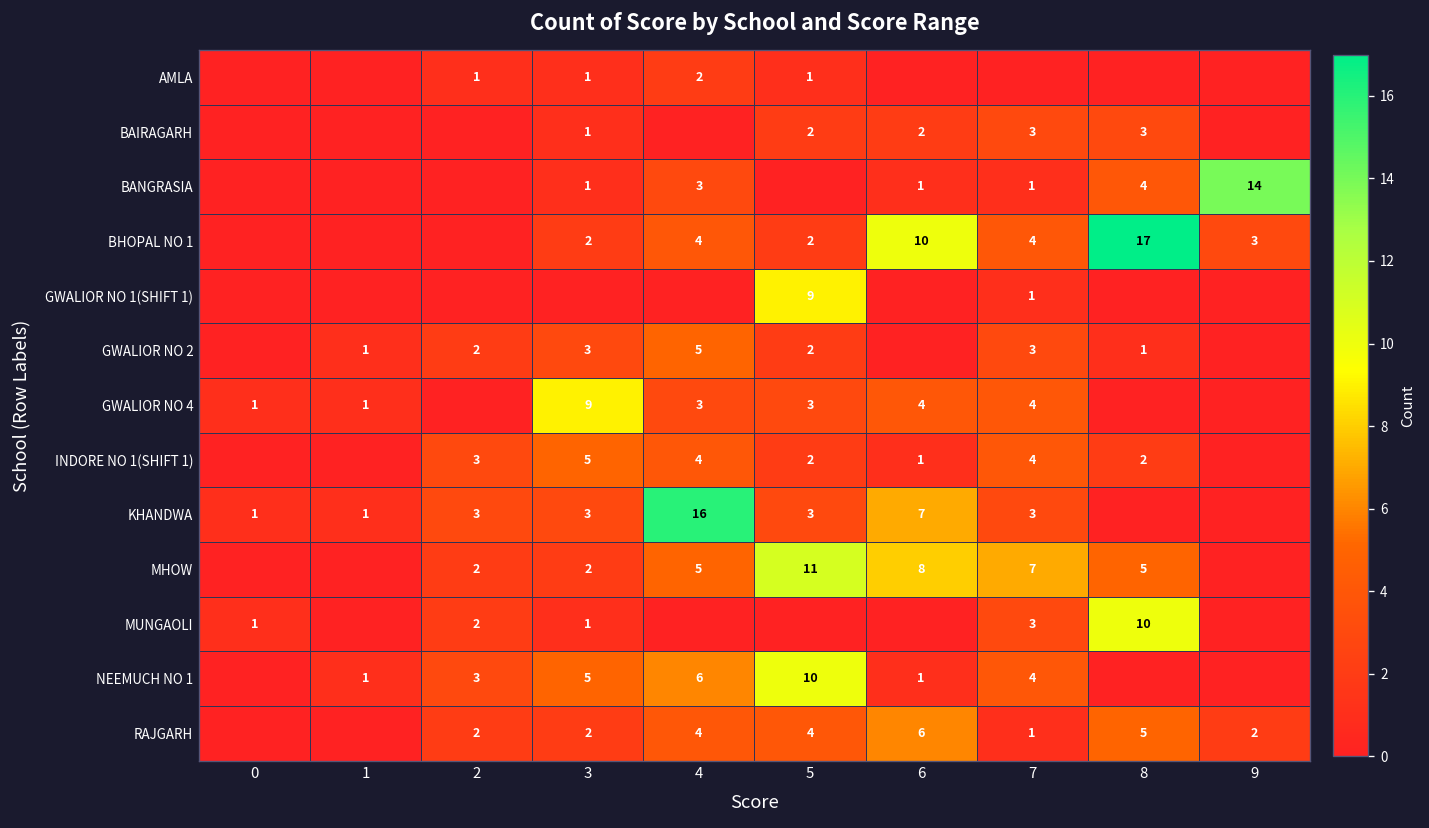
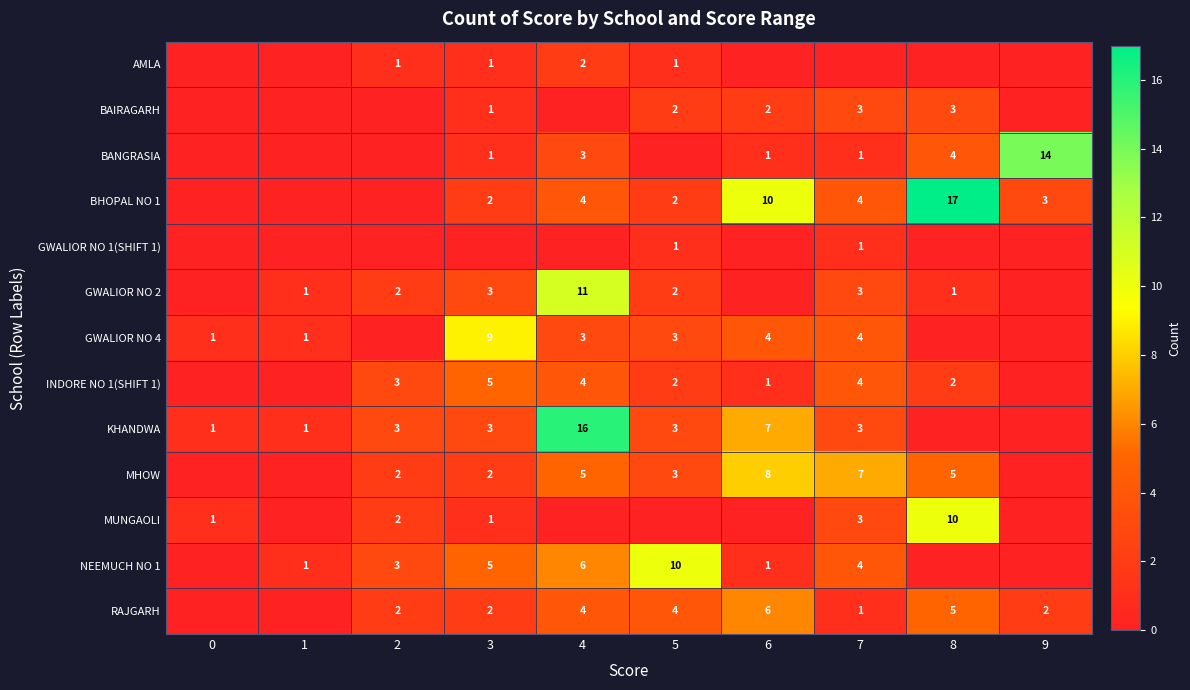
  {
    "AMLA": {
      "2": 1,
      "3": 1,
      "4": 2,
      "5": 1
    },
    "BAIRAGARH": {
      "3": 1,
      "5": 2,
      "6": 2,
      "7": 3,
      "8": 3
    },
    "BANGRASIA": {
      "3": 1,
      "4": 3,
      "6": 1,
      "7": 1,
      "8": 4,
      "9": 14
    },
    "BHOPAL NO 1": {
      "3": 2,
      "4": 4,
      "5": 2,
      "6": 10,
      "7": 4,
      "8": 17,
      "9": 3
    },
    "GWALIOR NO 1(SHIFT 1)": {
-     "5": 9,
+     "5": 1,
      "7": 1
    },
    "GWALIOR NO 2": {
      "1": 1,
      "2": 2,
      "3": 3,
-     "4": 5,
+     "4": 11,
      "5": 2,
      "7": 3,
      "8": 1
    },
    "GWALIOR NO 4": {
      "0": 1,
      "1": 1,
      "3": 9,
      "4": 3,
      "5": 3,
      "6": 4,
      "7": 4
    },
    "INDORE NO 1(SHIFT 1)": {
      "2": 3,
      "3": 5,
      "4": 4,
      "5": 2,
      "6": 1,
      "7": 4,
      "8": 2
    },
    "KHANDWA": {
      "0": 1,
      "1": 1,
      "2": 3,
      "3": 3,
      "4": 16,
      "5": 3,
      "6": 7,
      "7": 3
    },
    "MHOW": {
      "2": 2,
      "3": 2,
      "4": 5,
-     "5": 11,
+     "5": 3,
      "6": 8,
      "7": 7,
      "8": 5
    },
    "MUNGAOLI": {
      "0": 1,
      "2": 2,
      "3": 1,
      "7": 3,
      "8": 10
    },
    "NEEMUCH NO 1": {
      "1": 1,
      "2": 3,
      "3": 5,
      "4": 6,
      "5": 10,
      "6": 1,
      "7": 4
    },
    "RAJGARH": {
      "2": 2,
      "3": 2,
      "4": 4,
      "5": 4,
      "6": 6,
      "7": 1,
      "8": 5,
      "9": 2
    }
  }
